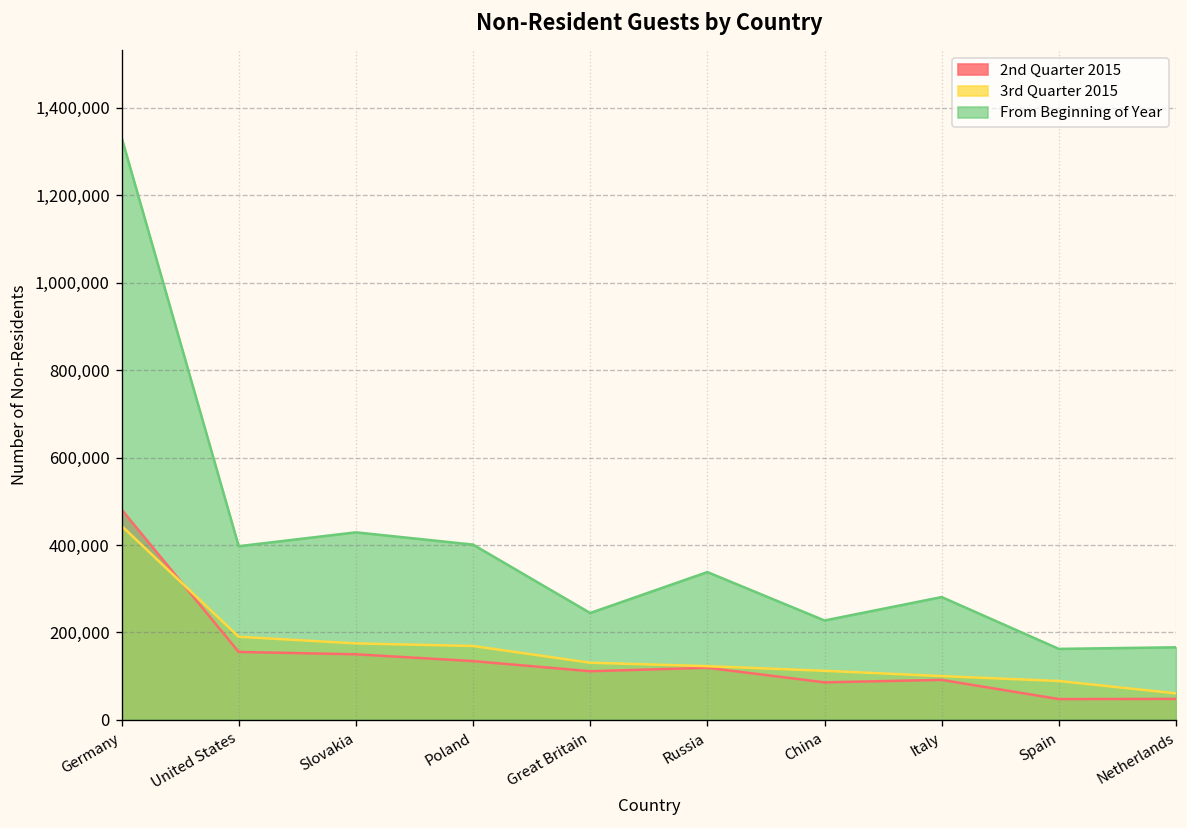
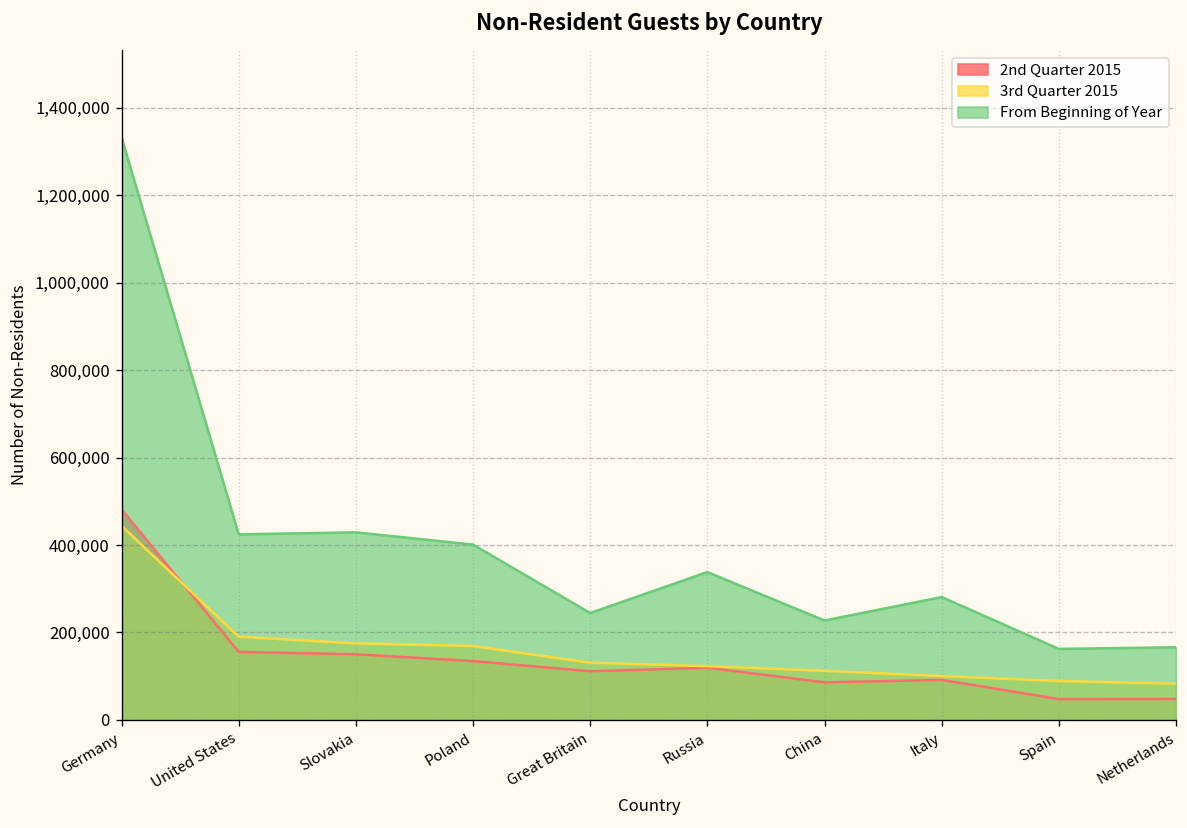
  {
    "2nd Quarter 2015": {
      "Germany": "480,000",
      "United States": "160,000",
      "Slovakia": "150,000",
      "Poland": "130,000",
      "Great Britain": "110,000",
      "China": "90,000",
      "Italy": "90,000",
      "Spain": "50,000",
      "Netherlands": "50,000"
    },
    "3rd Quarter 2015": {
      "Germany": "440,000",
      "United States": "190,000",
      "Slovakia": "180,000",
      "Poland": "170,000",
      "Great Britain": "130,000",
      "China": "110,000",
      "Italy": "100,000",
      "Spain": "90,000",
-     "Netherlands": "60,000"
+     "Netherlands": "80,000"
    },
    "From Beginning of Year": {
      "Germany": "1,330,000",
-     "United States": "400,000",
+     "United States": "420,000",
      "Slovakia": "430,000",
      "Poland": "400,000",
      "Great Britain": "240,000",
      "Russia": "340,000",
      "China": "230,000",
      "Italy": "280,000",
      "Spain": "160,000",
      "Netherlands": "170,000"
    }
  }
